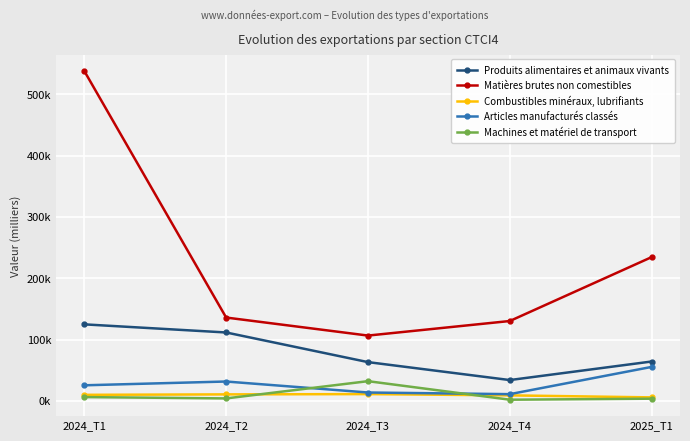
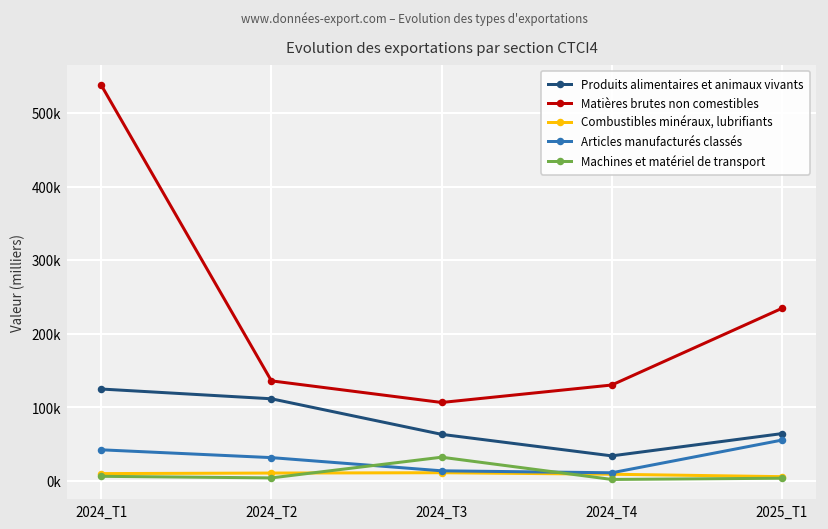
  {
    "Produits alimentaires et animaux vivants": {
      "2024_T1": 120000,
      "2024_T2": 110000,
      "2024_T3": 60000,
      "2024_T4": 30000,
      "2025_T1": 60000
    },
    "Matières brutes non comestibles": {
      "2024_T1": 540000,
      "2024_T2": 140000,
      "2024_T3": 110000,
      "2024_T4": 130000,
      "2025_T1": 230000
    },
    "Combustibles minéraux, lubrifiants": {
      "2024_T2": 10000
    },
    "Articles manufacturés classés": {
-     "2024_T1": 30000,
+     "2024_T1": 40000,
      "2024_T2": 30000,
      "2025_T1": 60000
    },
    "Machines et matériel de transport": {
      "2024_T2": 0,
      "2024_T3": 30000,
      "2024_T4": 0
    }
  }
